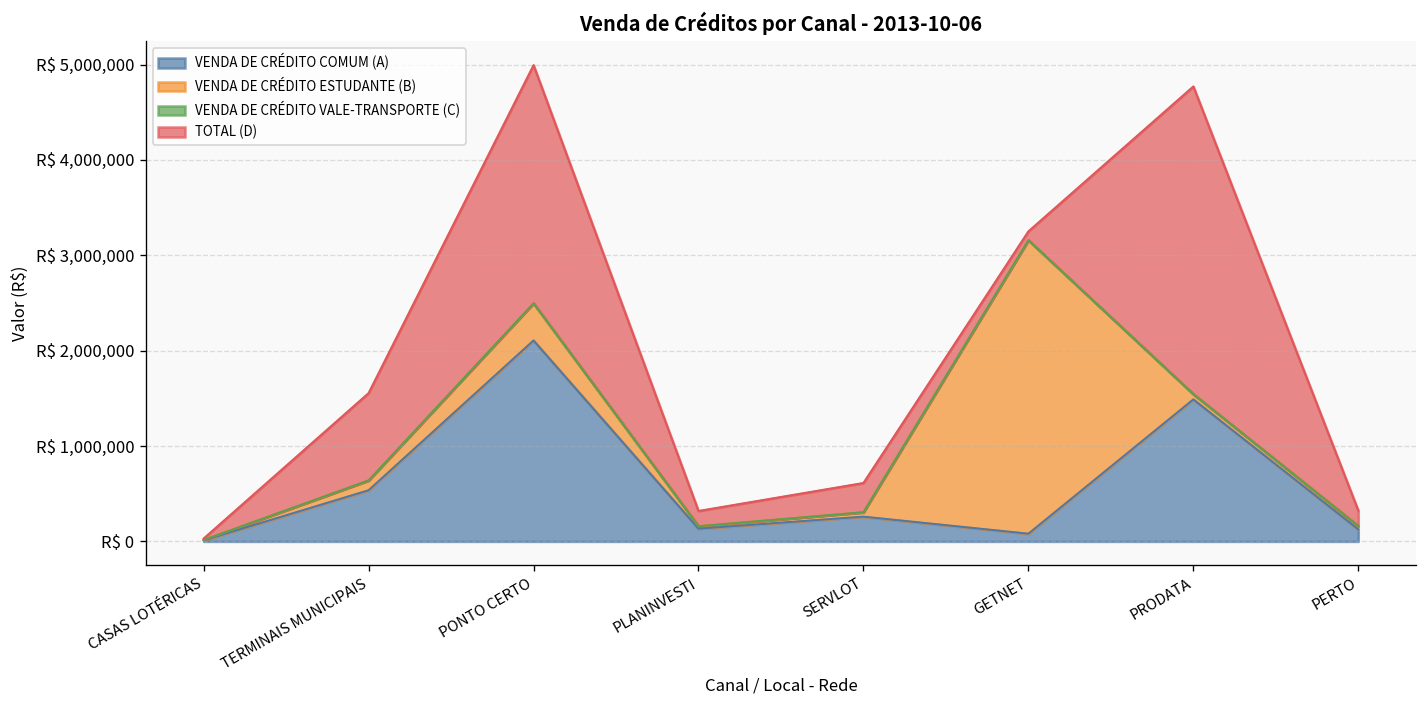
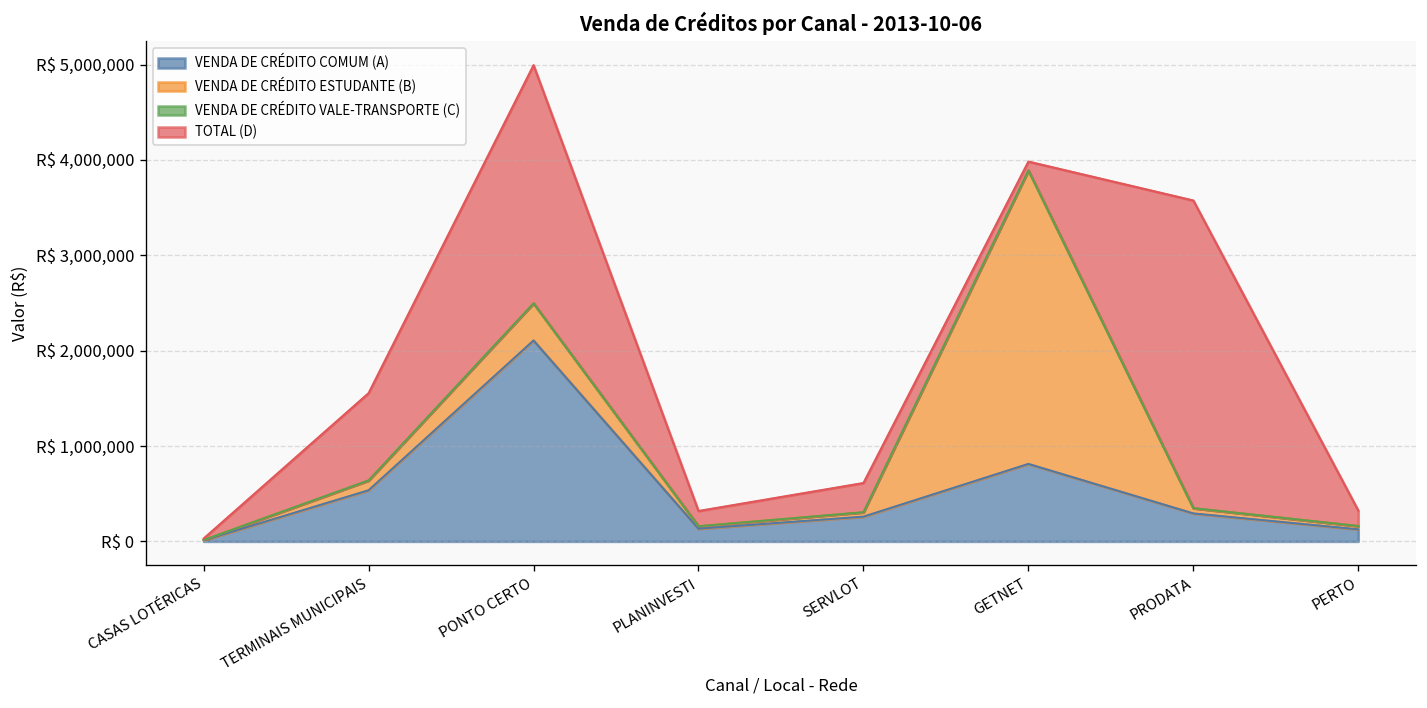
  {
    "VENDA DE CRÉDITO COMUM (A)": {
      "TERMINAIS MUNICIPAIS": "R$ 500,000",
      "PONTO CERTO": "R$ 2,100,000",
      "SERVLOT": "R$ 300,000",
-     "GETNET": "R$ 100,000",
-     "PRODATA": "R$ 1,500,000",
+     "GETNET": "R$ 800,000",
+     "PRODATA": "R$ 300,000",
      "PERTO": "R$ 100,000"
    },
    "VENDA DE CRÉDITO VALE-TRANSPORTE (C)": {
      "SERVLOT": "R$ 0",
      "PERTO": "R$ 0"
    },
    "TOTAL (D)": {
      "TERMINAIS MUNICIPAIS": "R$ 900,000",
      "PONTO CERTO": "R$ 2,500,000",
      "PLANINVESTI": "R$ 200,000",
      "SERVLOT": "R$ 300,000",
      "GETNET": "R$ 100,000",
      "PRODATA": "R$ 3,200,000",
      "PERTO": "R$ 200,000"
    }
  }
